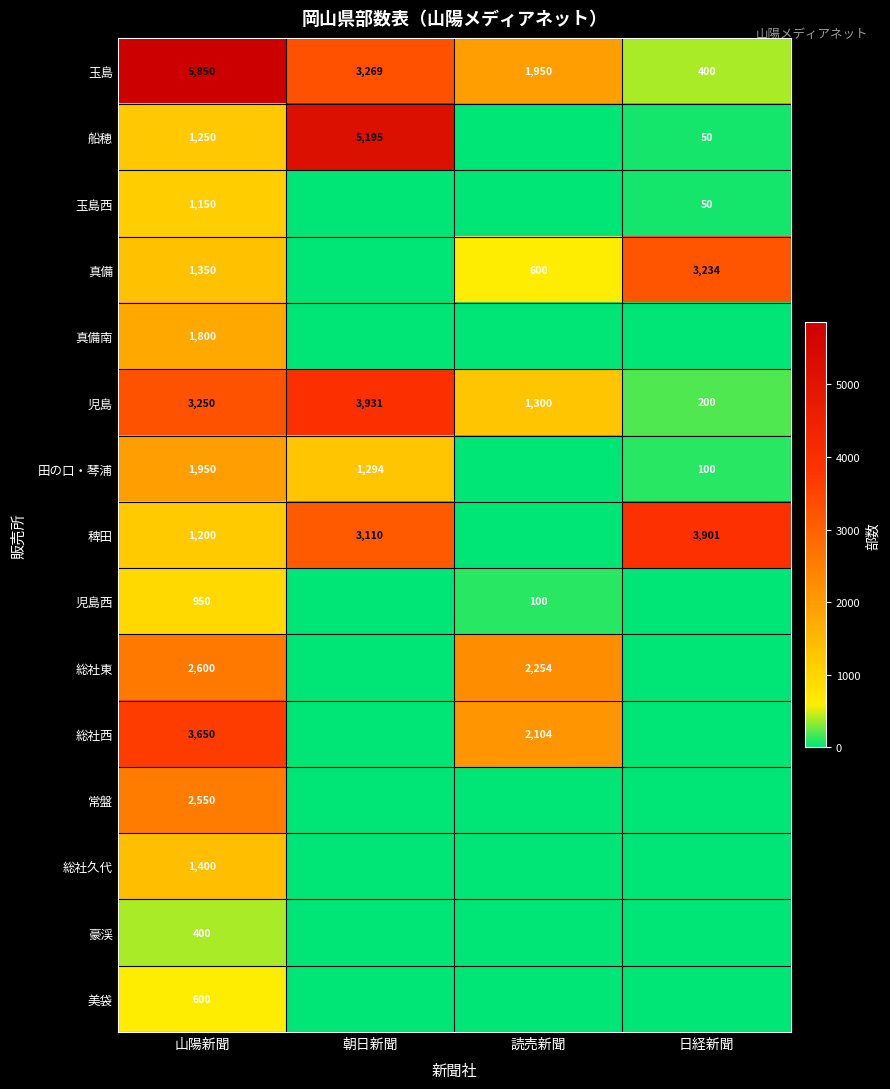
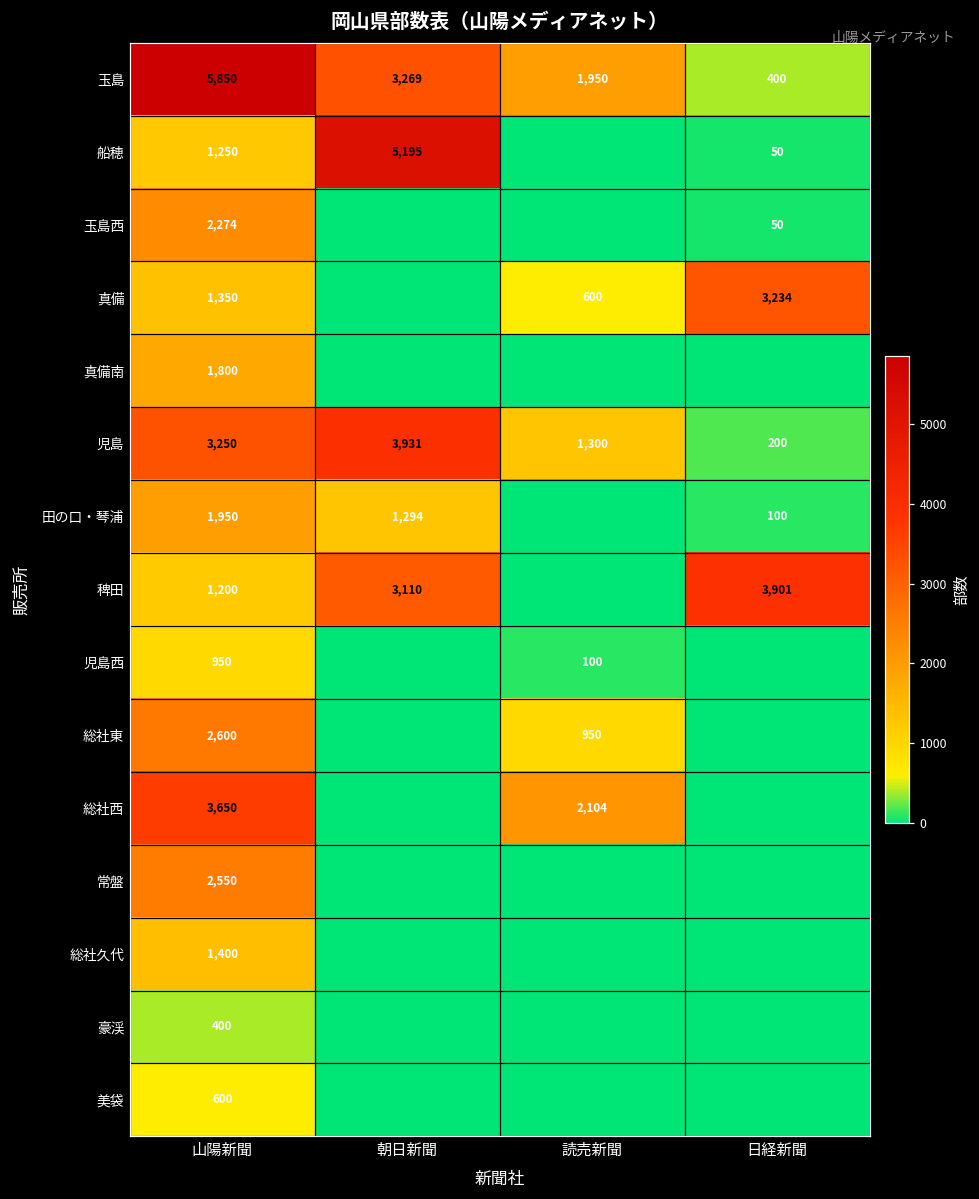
  {
    "玉島": {
      "山陽新聞": "5,850",
      "朝日新聞": "3,269",
      "読売新聞": "1,950",
      "日経新聞": "400"
    },
    "船穂": {
      "山陽新聞": "1,250",
      "朝日新聞": "5,195",
      "日経新聞": "50"
    },
    "玉島西": {
-     "山陽新聞": "1,150",
+     "山陽新聞": "2,274",
      "日経新聞": "50"
    },
    "真備": {
      "山陽新聞": "1,350",
      "読売新聞": "600",
      "日経新聞": "3,234"
    },
    "真備南": {
      "山陽新聞": "1,800"
    },
    "児島": {
      "山陽新聞": "3,250",
      "朝日新聞": "3,931",
      "読売新聞": "1,300",
      "日経新聞": "200"
    },
    "田の口・琴浦": {
      "山陽新聞": "1,950",
      "朝日新聞": "1,294",
      "日経新聞": "100"
    },
    "稗田": {
      "山陽新聞": "1,200",
      "朝日新聞": "3,110",
      "日経新聞": "3,901"
    },
    "児島西": {
      "山陽新聞": "950",
      "読売新聞": "100"
    },
    "総社東": {
      "山陽新聞": "2,600",
-     "読売新聞": "2,254"
+     "読売新聞": "950"
    },
    "総社西": {
      "山陽新聞": "3,650",
      "読売新聞": "2,104"
    },
    "常盤": {
      "山陽新聞": "2,550"
    },
    "総社久代": {
      "山陽新聞": "1,400"
    },
    "豪渓": {
      "山陽新聞": "400"
    },
    "美袋": {
      "山陽新聞": "600"
    }
  }
